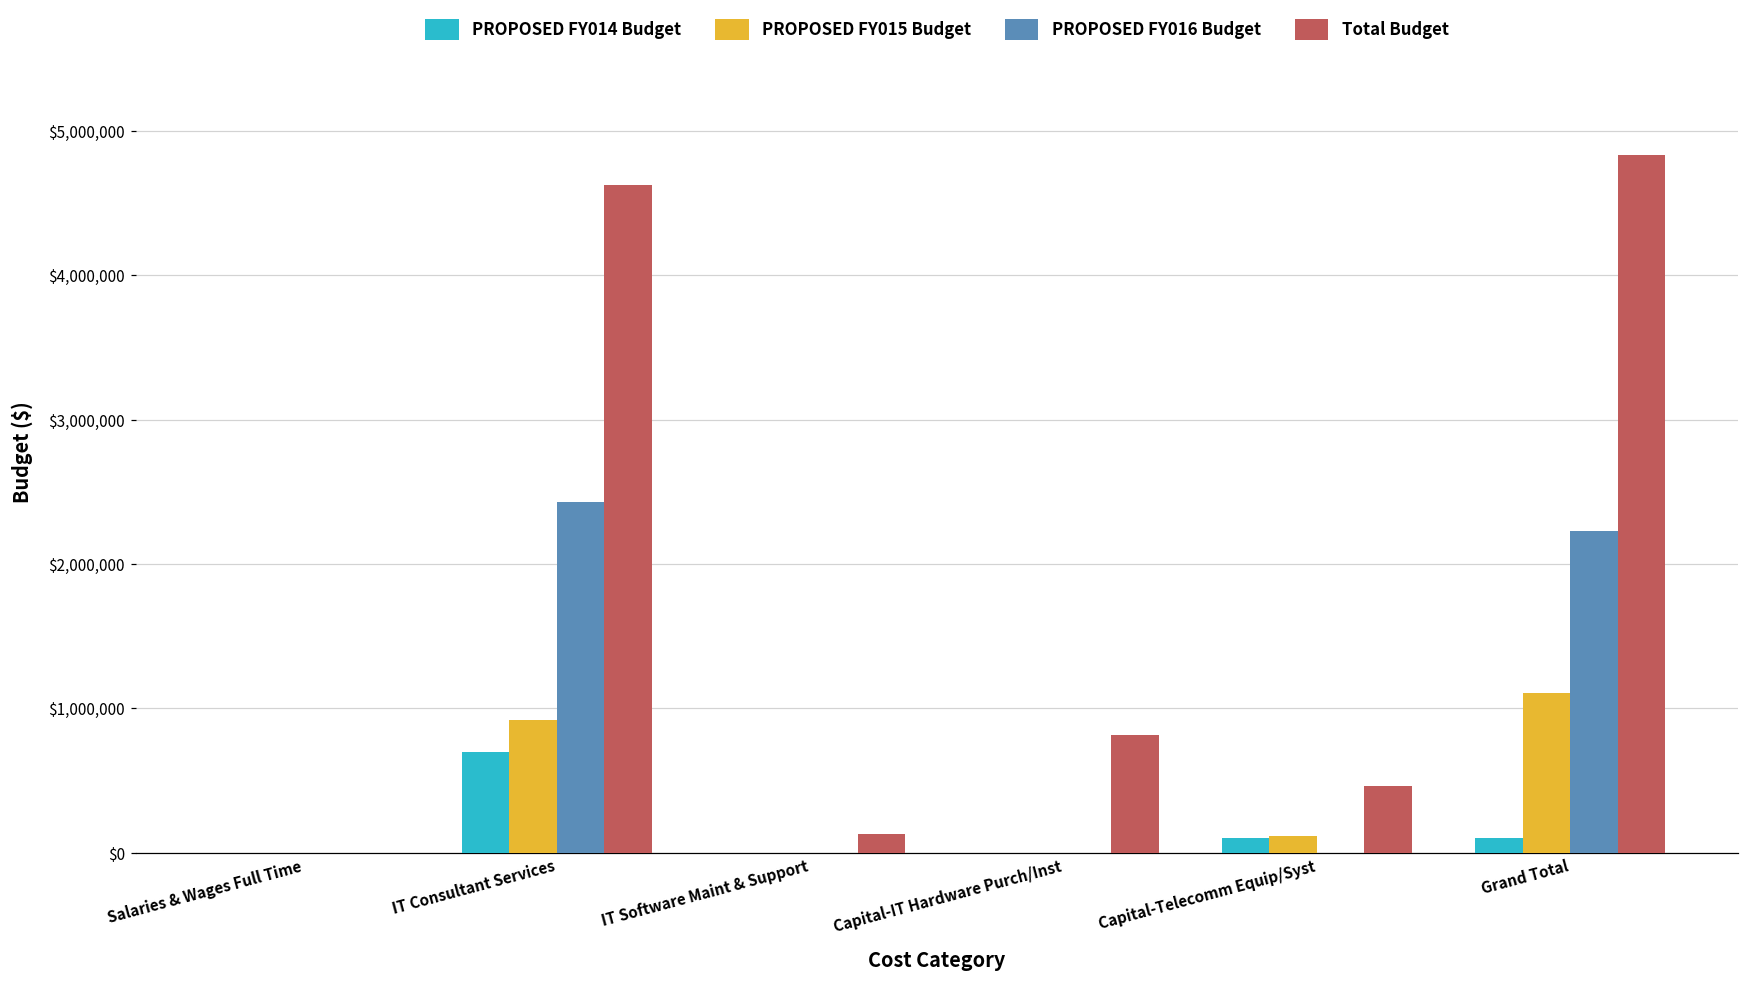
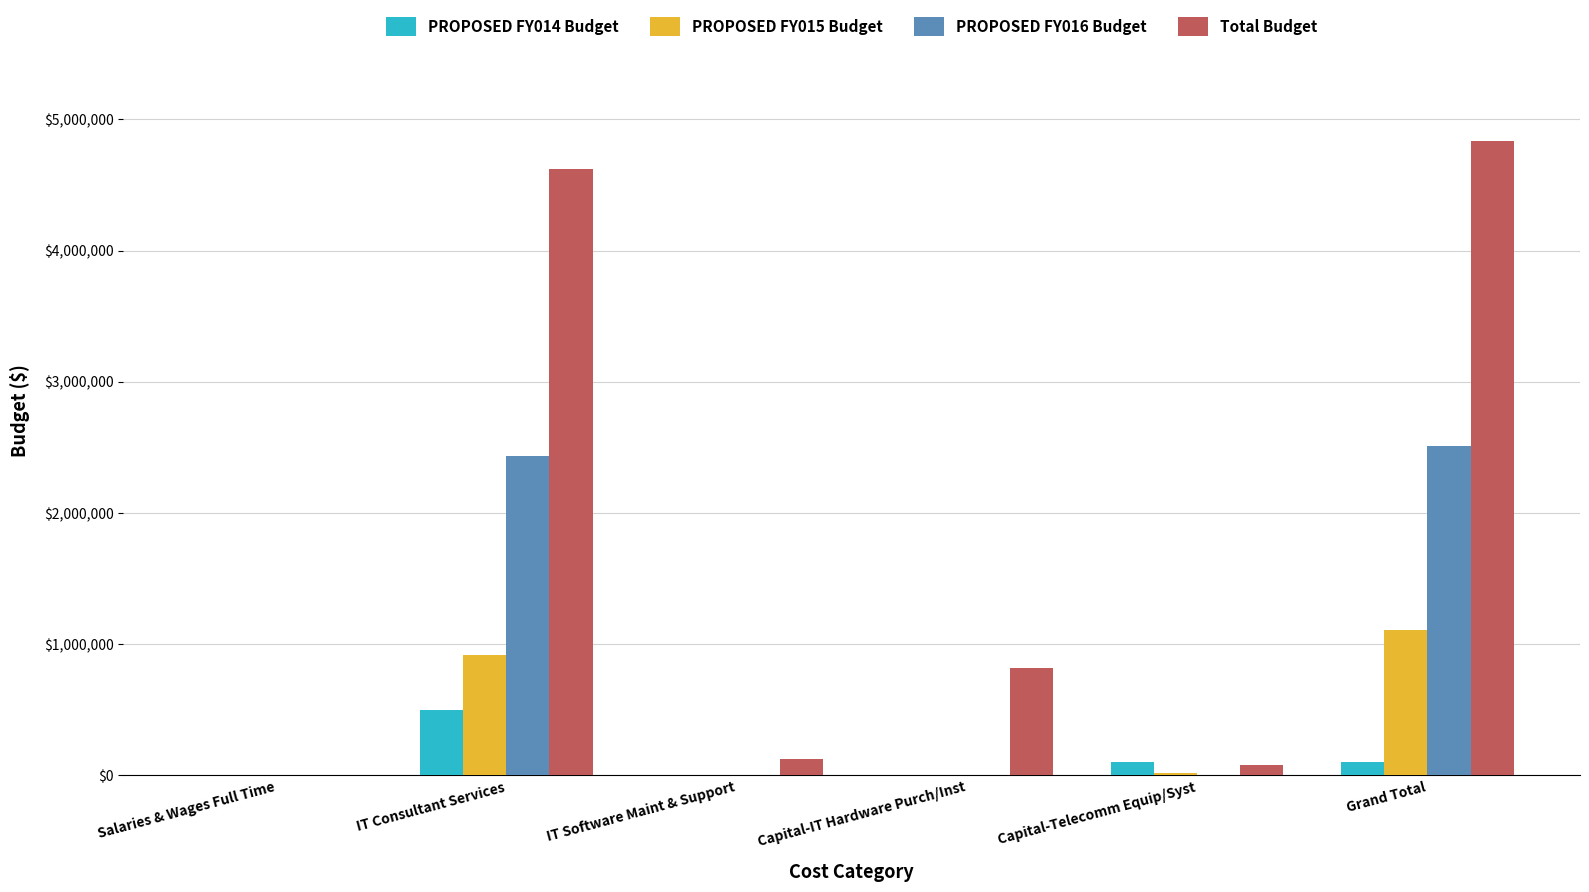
  {
    "PROPOSED FY014 Budget": {
      "Salaries & Wages Full Time": "$0",
-     "IT Consultant Services": "$700,000",
+     "IT Consultant Services": "$500,000",
      "IT Software Maint & Support": "$0",
      "Capital-IT Hardware Purch/Inst": "$0",
      "Capital-Telecomm Equip/Syst": "$100,000",
      "Grand Total": "$100,000"
    },
    "PROPOSED FY015 Budget": {
      "Salaries & Wages Full Time": "$0",
      "IT Consultant Services": "$920,000",
      "IT Software Maint & Support": "$0",
      "Capital-IT Hardware Purch/Inst": "$0",
-     "Capital-Telecomm Equip/Syst": "$110,000",
+     "Capital-Telecomm Equip/Syst": "$20,000",
      "Grand Total": "$1,100,000"
    },
    "PROPOSED FY016 Budget": {
      "Salaries & Wages Full Time": "$0",
      "IT Consultant Services": "$2,430,000",
      "IT Software Maint & Support": "$0",
      "Capital-IT Hardware Purch/Inst": "$0",
      "Capital-Telecomm Equip/Syst": "$0",
-     "Grand Total": "$2,230,000"
+     "Grand Total": "$2,510,000"
    },
    "Total Budget": {
      "Salaries & Wages Full Time": "$0",
      "IT Consultant Services": "$4,630,000",
      "IT Software Maint & Support": "$130,000",
      "Capital-IT Hardware Purch/Inst": "$810,000",
-     "Capital-Telecomm Equip/Syst": "$460,000",
+     "Capital-Telecomm Equip/Syst": "$80,000",
      "Grand Total": "$4,840,000"
    }
  }
